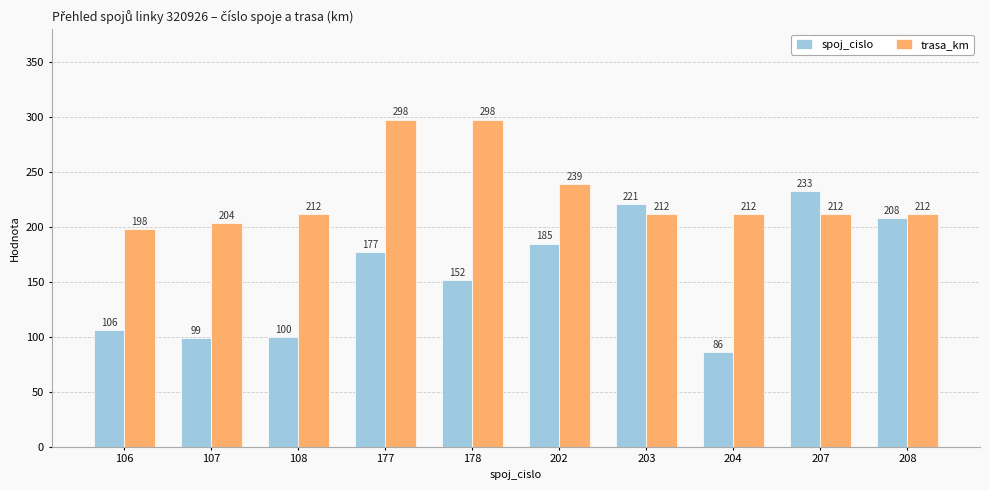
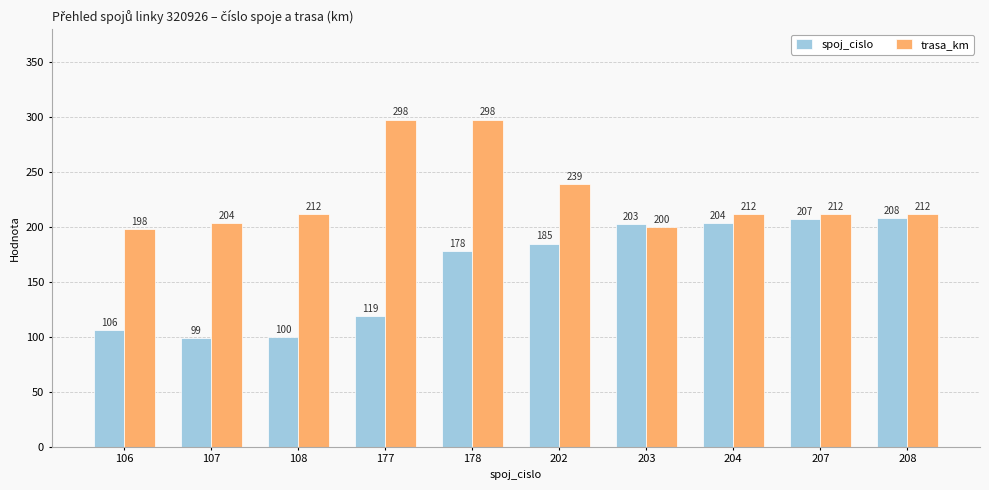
  {
    "spoj_cislo": {
      "106": 106,
      "107": 99,
      "108": 100,
-     "177": 177,
-     "178": 152,
+     "177": 119,
+     "178": 178,
      "202": 185,
-     "203": 221,
-     "204": 86,
-     "207": 233,
+     "203": 203,
+     "204": 204,
+     "207": 207,
      "208": 208
    },
    "trasa_km": {
      "106": 198,
      "107": 204,
      "108": 212,
      "177": 298,
      "178": 298,
      "202": 239,
-     "203": 212,
+     "203": 200,
      "204": 212,
      "207": 212,
      "208": 212
    }
  }
